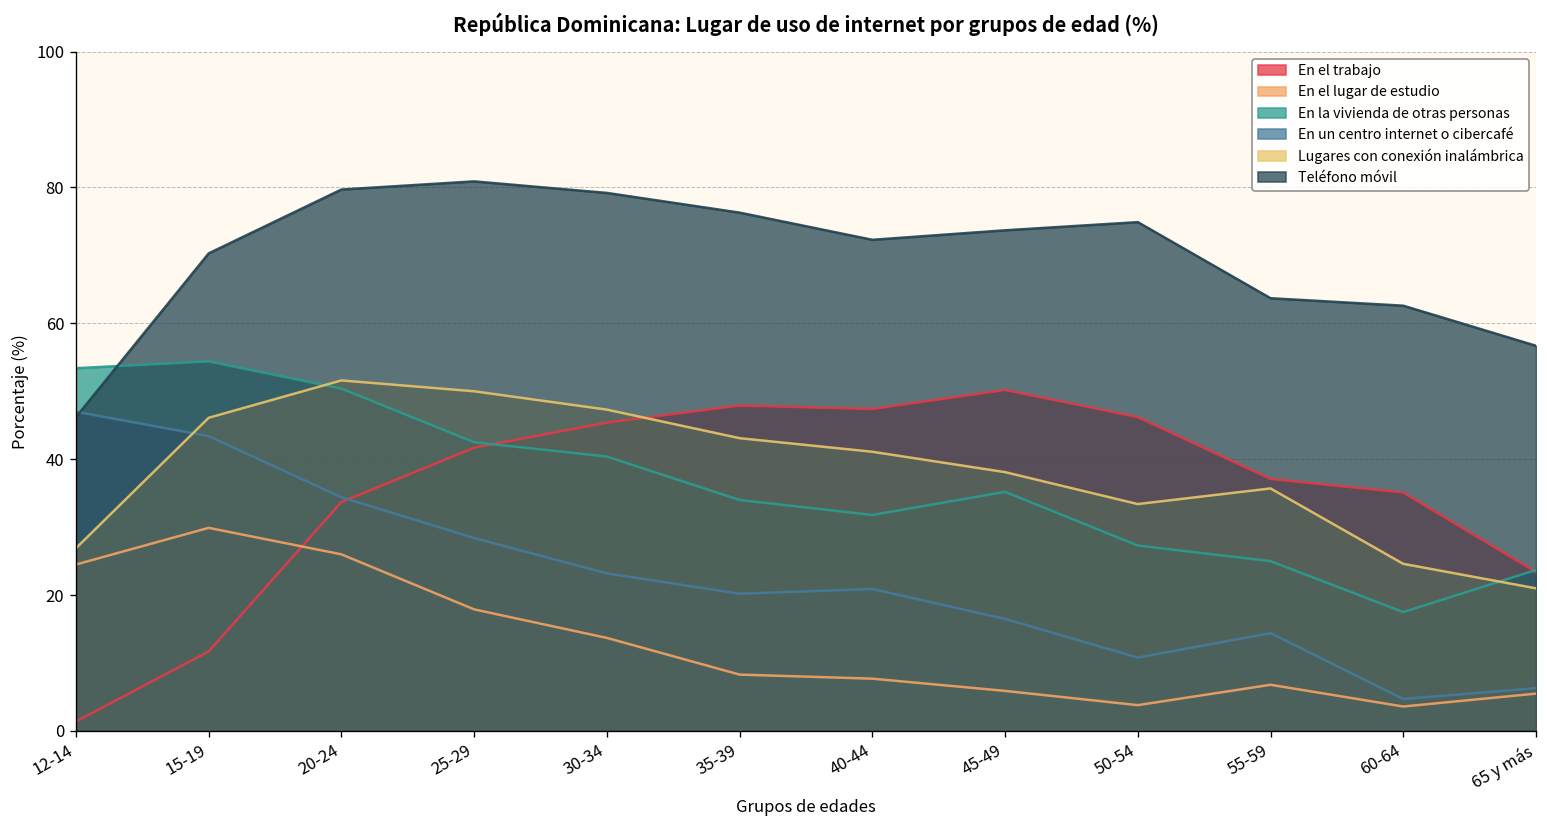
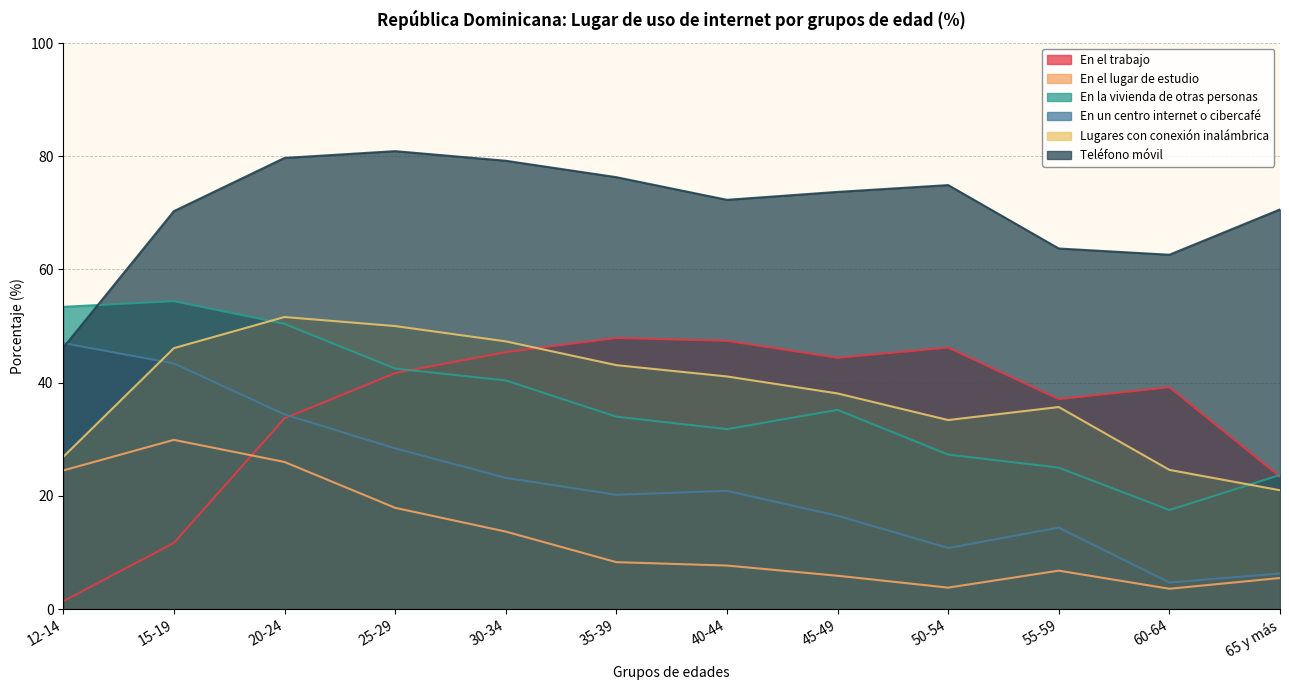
  {
    "En el trabajo": {
      "12-14": 1,
      "15-19": 12,
      "20-24": 34,
      "25-29": 42,
      "30-34": 45,
      "35-39": 48,
      "40-44": 47,
-     "45-49": 50,
+     "45-49": 44,
      "50-54": 46,
      "55-59": 37,
-     "60-64": 35
+     "60-64": 39
    },
    "Teléfono móvil": {
      "12-14": 46,
      "15-19": 70,
      "20-24": 80,
      "25-29": 81,
      "30-34": 79,
      "35-39": 76,
      "40-44": 72,
      "45-49": 74,
      "50-54": 75,
      "55-59": 64,
      "60-64": 63,
-     "65 y más": 57
+     "65 y más": 71
    }
  }
